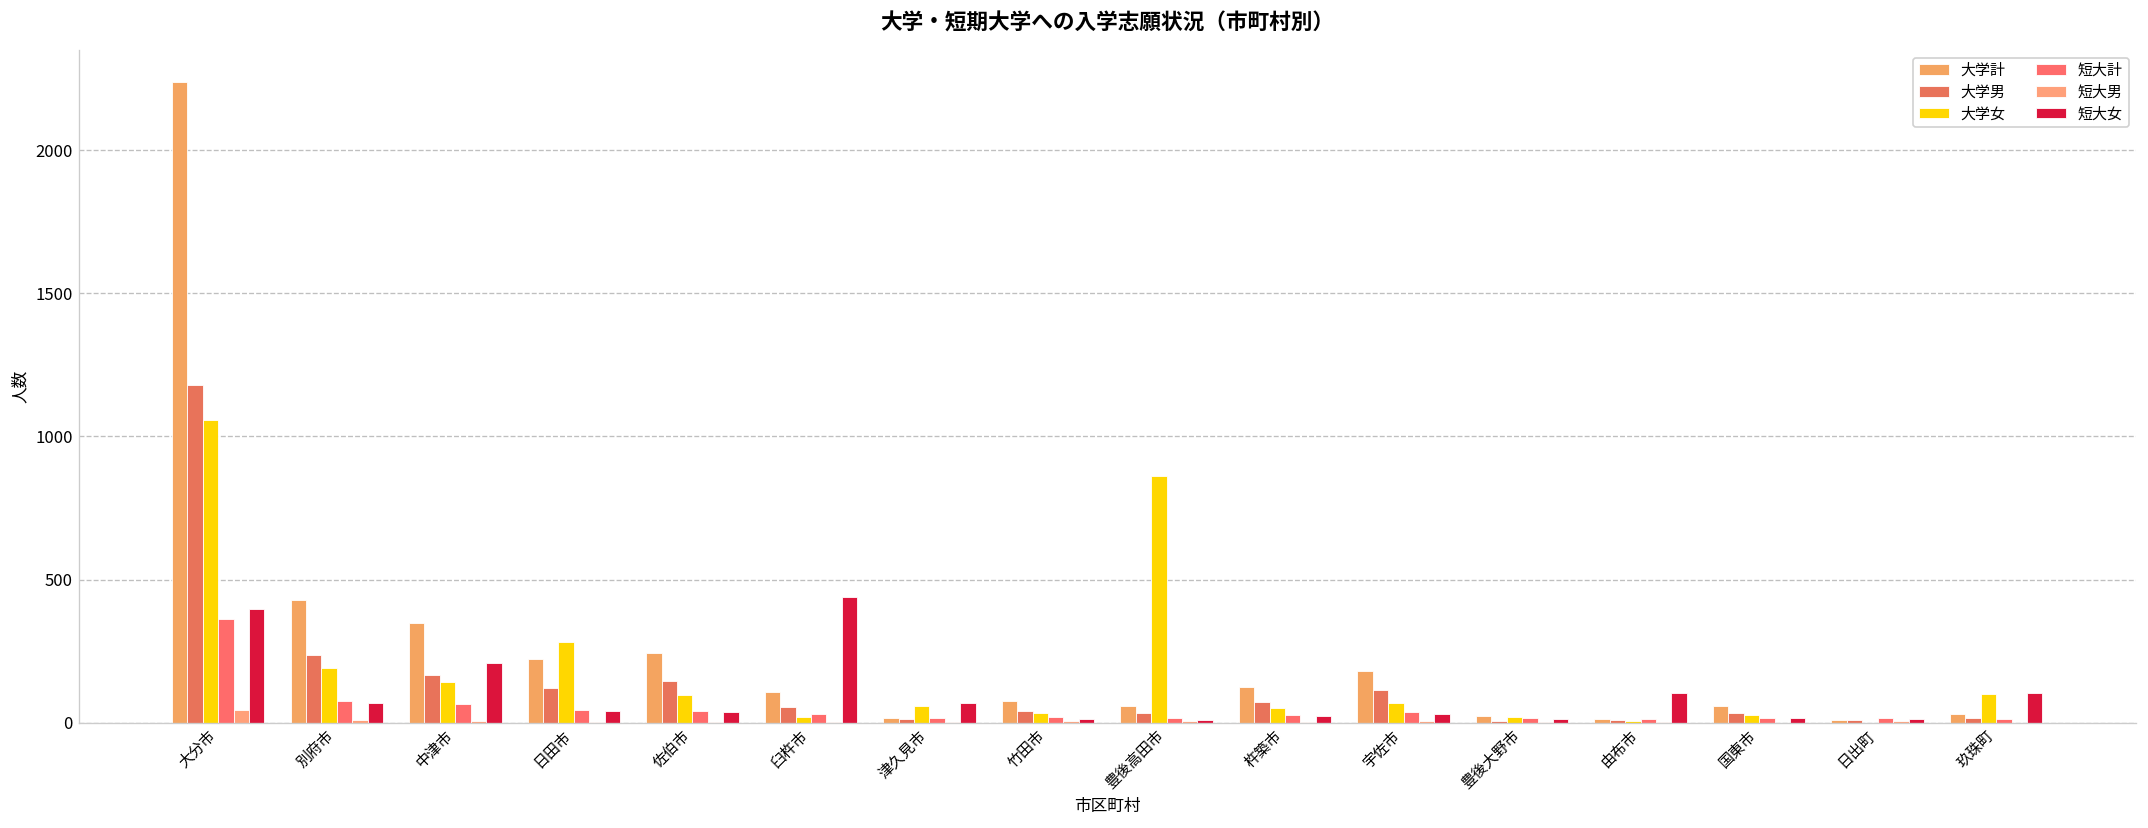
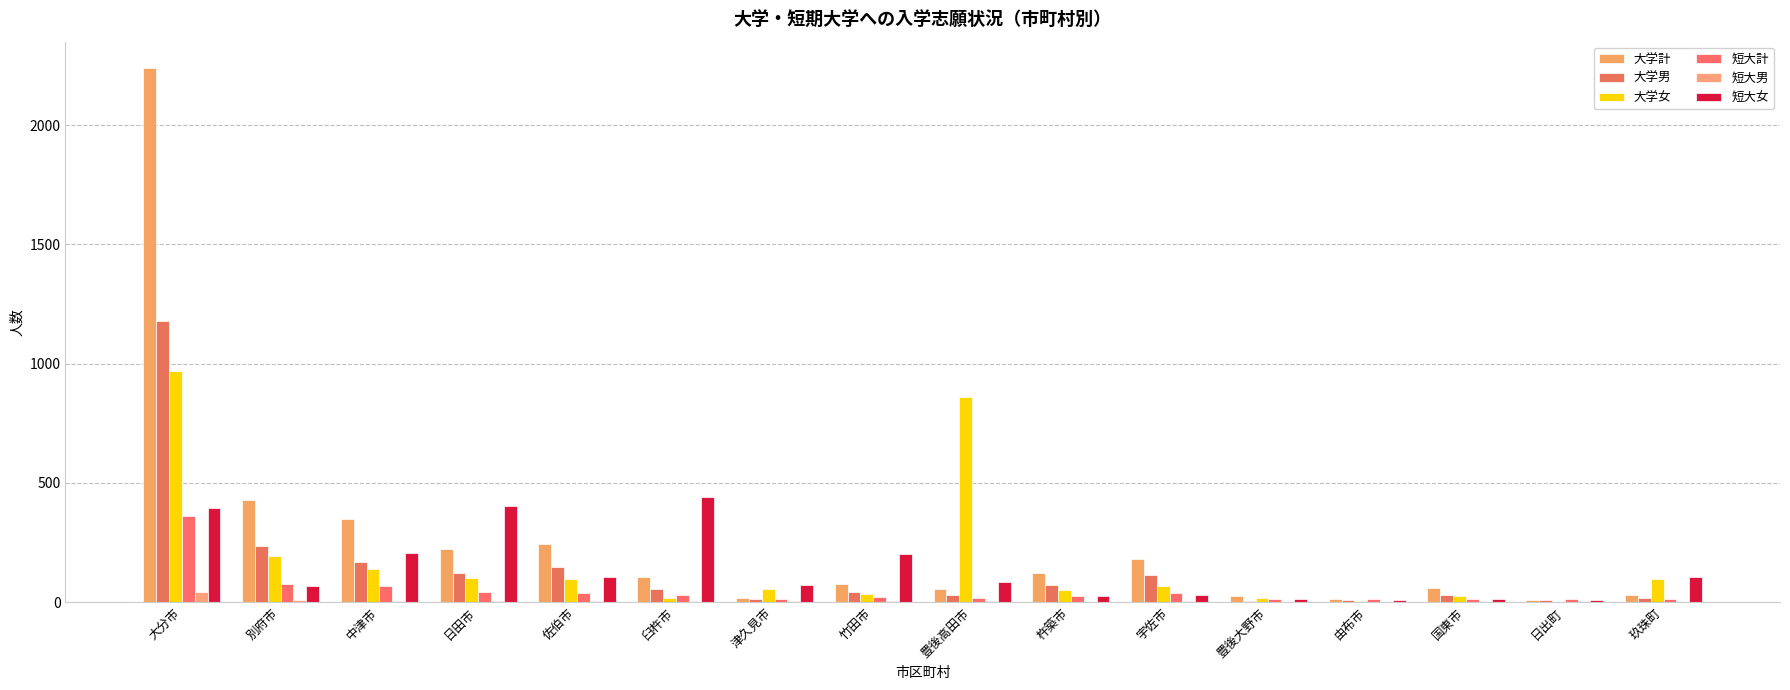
  {
    "大学女": {
-     "大分市": 1060,
+     "大分市": 970,
      "別府市": 190,
      "中津市": 140,
-     "日田市": 280,
+     "日田市": 100,
      "佐伯市": 100,
      "臼杵市": 20,
      "津久見市": 60,
      "竹田市": 30,
      "豊後高田市": 860,
      "杵築市": 50,
      "宇佐市": 70,
      "豊後大野市": 20,
      "国東市": 30,
      "日出町": 0,
      "玖珠町": 100
    },
    "短大女": {
      "大分市": 400,
      "別府市": 70,
      "中津市": 210,
-     "日田市": 40,
-     "佐伯市": 40,
+     "日田市": 400,
+     "佐伯市": 110,
      "臼杵市": 440,
      "津久見市": 70,
-     "竹田市": 10,
-     "豊後高田市": 10,
+     "竹田市": 200,
+     "豊後高田市": 90,
      "杵築市": 20,
      "宇佐市": 30,
      "豊後大野市": 10,
-     "由布市": 100,
+     "由布市": 10,
      "国東市": 20,
      "日出町": 10,
      "玖珠町": 110
    }
  }
